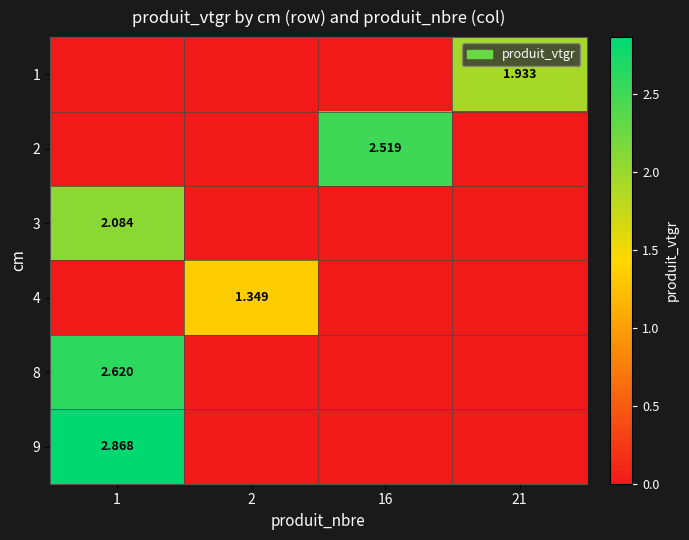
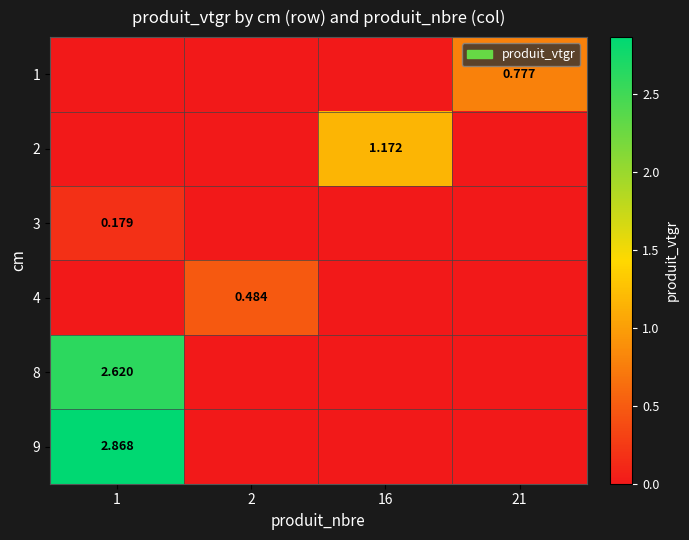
  {
    "1": {
-     "21": 1.933
+     "21": 0.777
    },
    "2": {
-     "16": 2.519
+     "16": 1.172
    },
    "3": {
-     "1": 2.084
+     "1": 0.179
    },
    "4": {
-     "2": 1.349
+     "2": 0.484
    },
    "8": {
      "1": 2.620
    },
    "9": {
      "1": 2.868
    }
  }
